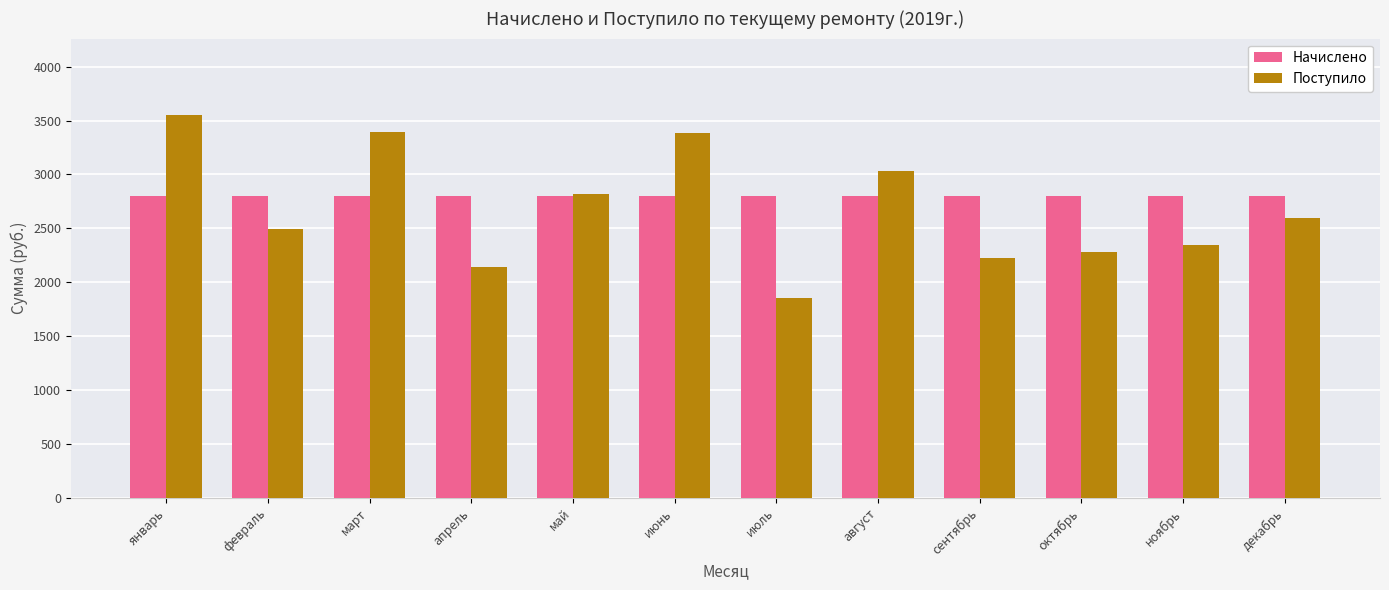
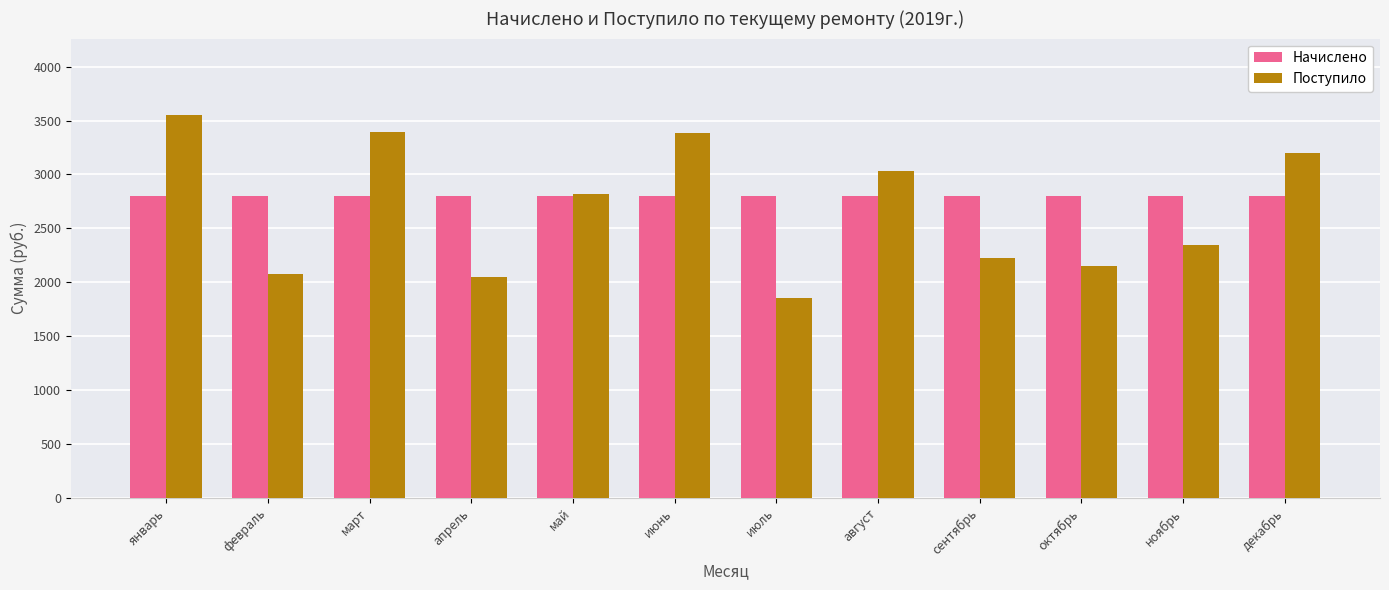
  {
    "Начислено": {
      "январь": 2800,
      "февраль": 2800,
      "март": 2800,
      "апрель": 2800,
      "май": 2800,
      "июнь": 2800,
      "июль": 2800,
      "август": 2800,
      "сентябрь": 2800,
      "октябрь": 2800,
      "ноябрь": 2800,
      "декабрь": 2800
    },
    "Поступило": {
      "январь": 3550,
-     "февраль": 2490,
+     "февраль": 2080,
      "март": 3390,
-     "апрель": 2140,
+     "апрель": 2050,
      "май": 2820,
      "июнь": 3390,
      "июль": 1850,
      "август": 3040,
      "сентябрь": 2220,
-     "октябрь": 2280,
+     "октябрь": 2150,
      "ноябрь": 2340,
-     "декабрь": 2600
+     "декабрь": 3200
    }
  }
